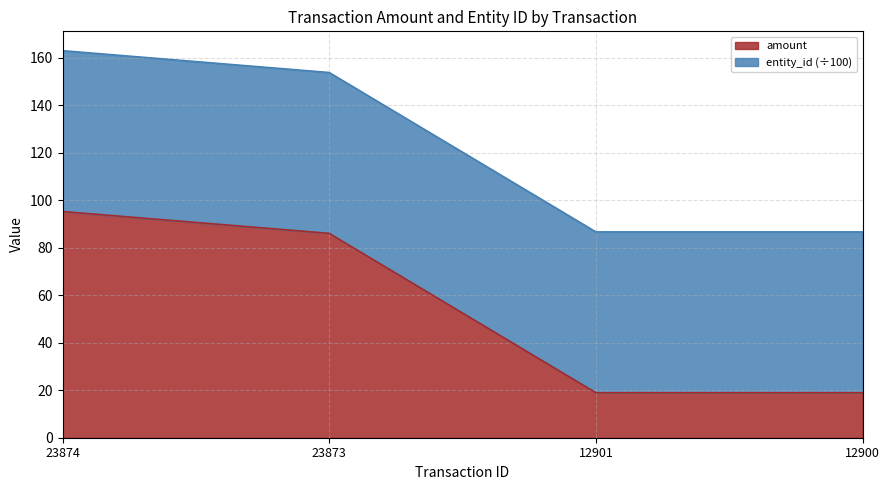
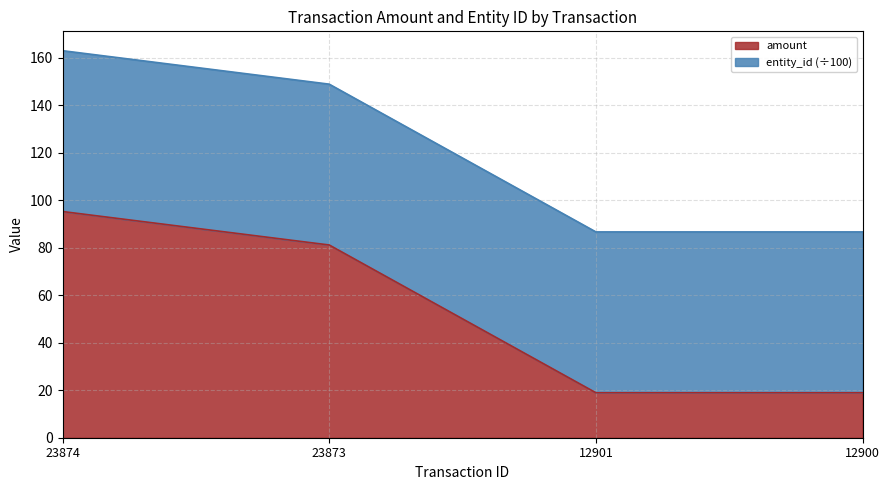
  {
    "amount": {
      "23874": 95,
-     "23873": 86,
+     "23873": 81,
      "12901": 19,
      "12900": 19
    },
    "entity_id (÷100)": {
      "23874": 68,
      "23873": 68,
      "12901": 68,
      "12900": 68
    }
  }
